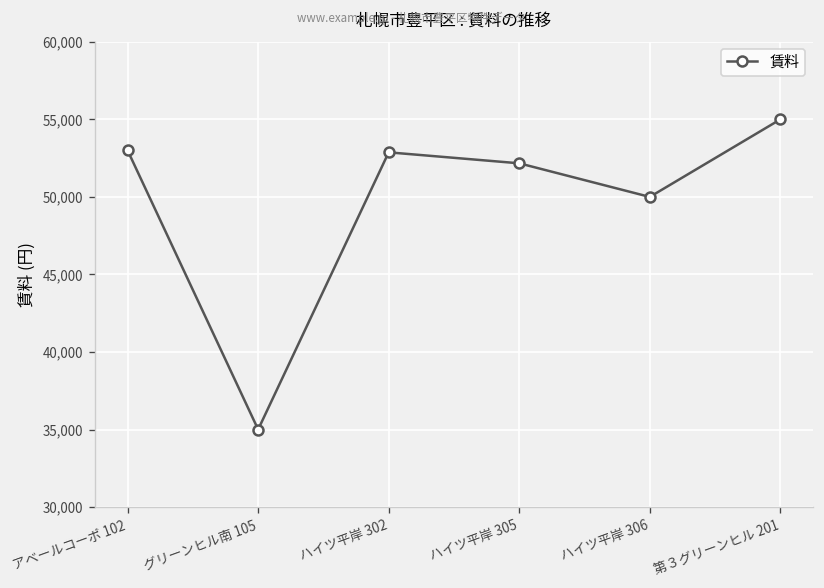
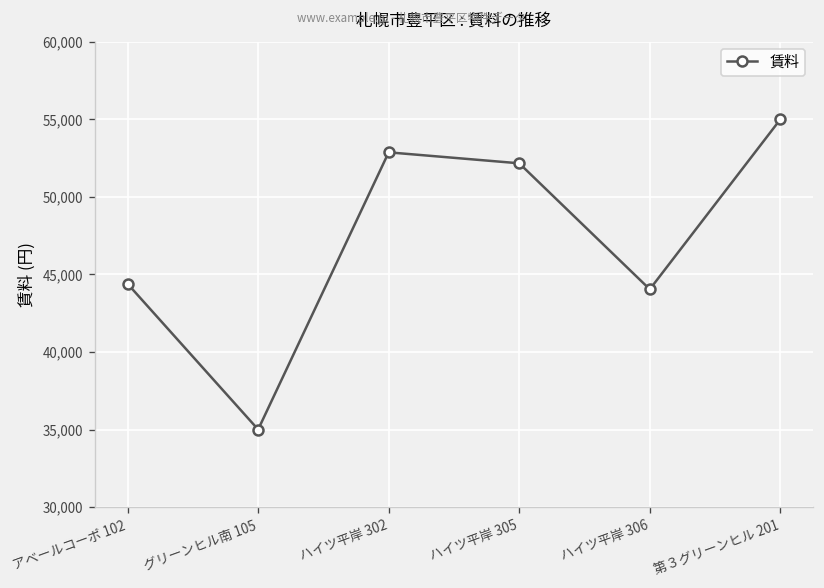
  {
-   "アベールコーポ 102": "53,000",
+   "アベールコーポ 102": "44,400",
    "グリーンヒル南 105": "35,000",
    "ハイツ平岸 302": "52,900",
    "ハイツ平岸 305": "52,200",
-   "ハイツ平岸 306": "50,000",
+   "ハイツ平岸 306": "44,000",
    "第３グリーンヒル 201": "55,000"
  }
